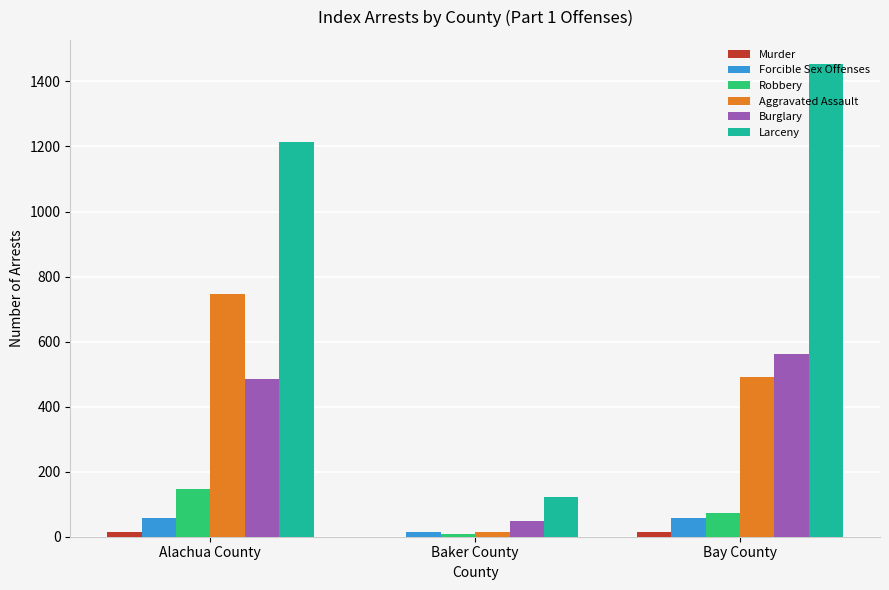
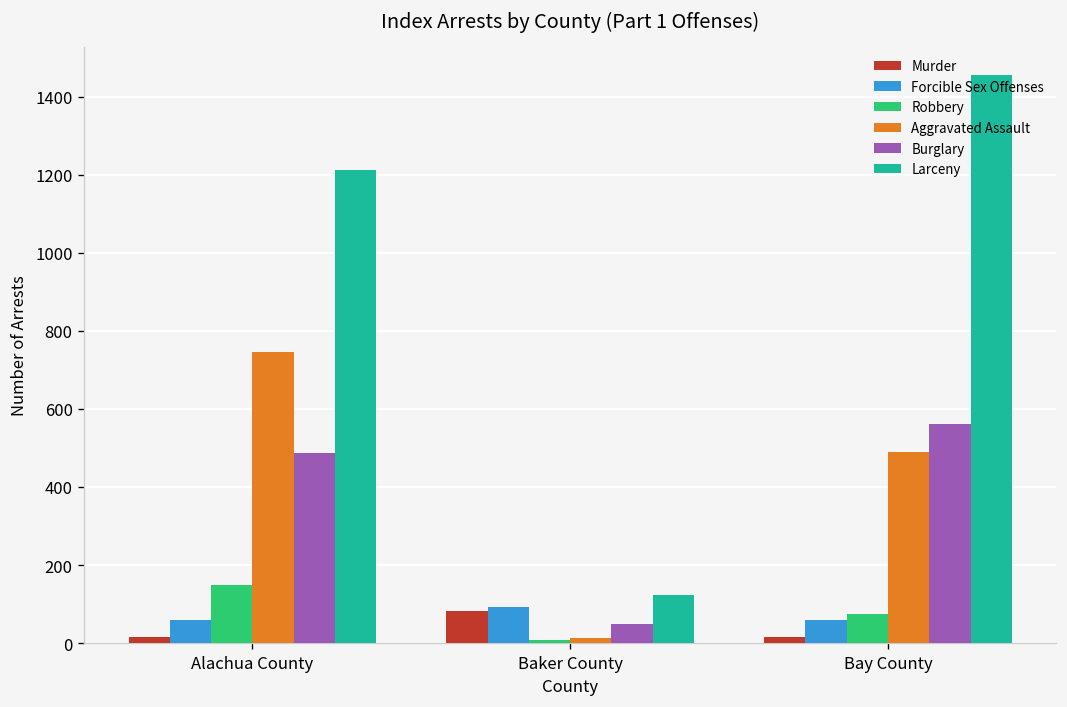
  {
    "Murder": {
      "Alachua County": 20,
-     "Baker County": 0,
+     "Baker County": 80,
      "Bay County": 20
    },
    "Forcible Sex Offenses": {
      "Alachua County": 60,
-     "Baker County": 20,
+     "Baker County": 90,
      "Bay County": 60
    },
    "Aggravated Assault": {
      "Alachua County": 750,
      "Baker County": 10,
      "Bay County": 490
    },
    "Burglary": {
      "Alachua County": 490,
      "Baker County": 50,
      "Bay County": 560
    }
  }
